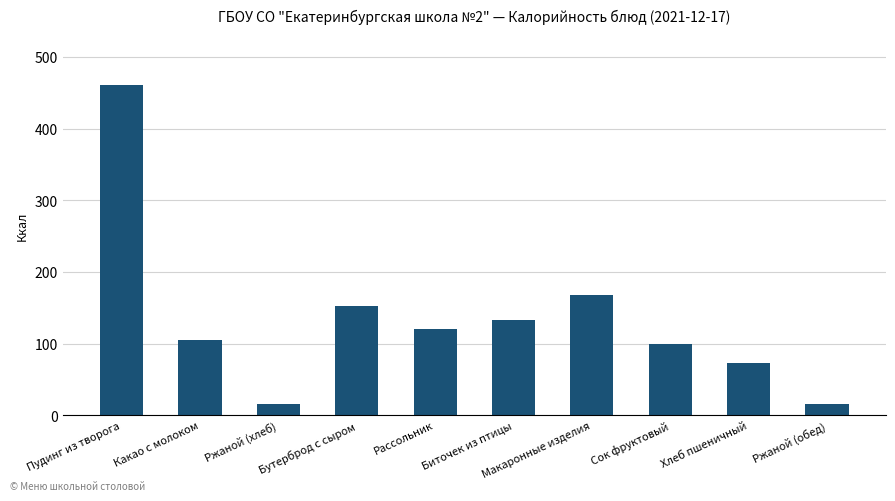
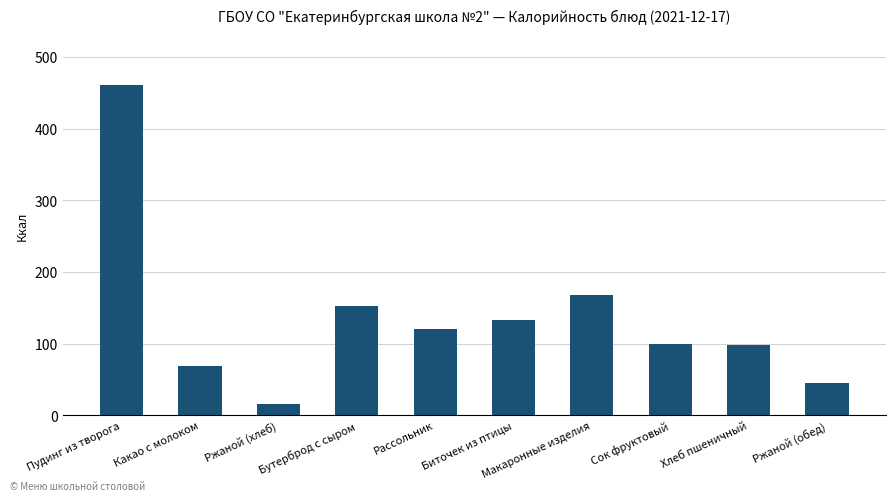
  {
    "Пудинг из творога": 460,
-   "Какао с молоком": 100,
+   "Какао с молоком": 70,
    "Ржаной (хлеб)": 20,
    "Бутерброд с сыром": 150,
    "Рассольник": 120,
    "Биточек из птицы": 130,
    "Макаронные изделия": 170,
    "Сок фруктовый": 100,
-   "Хлеб пшеничный": 70,
-   "Ржаной (обед)": 20
+   "Хлеб пшеничный": 100,
+   "Ржаной (обед)": 40
  }
